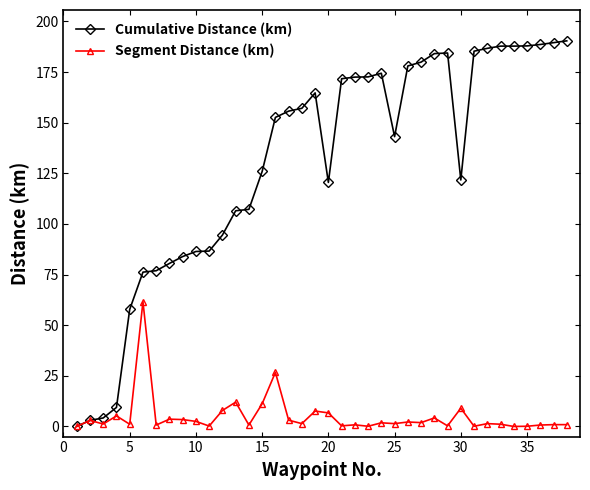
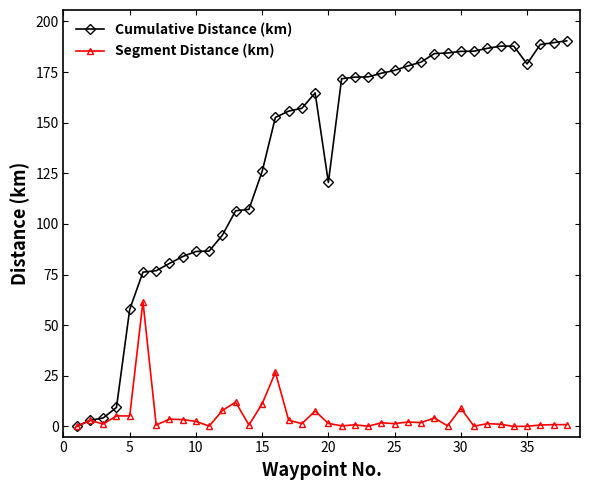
  {
    "Cumulative Distance (km)": {
      "5": 58,
      "10": 86,
      "15": 126,
      "20": 121,
-     "25": 143,
-     "30": 122,
-     "35": 188
+     "25": 176,
+     "30": 185,
+     "35": 179
    },
    "Segment Distance (km)": {
-     "5": 1,
+     "5": 5,
      "10": 3,
      "15": 11,
-     "20": 7,
+     "20": 2,
      "25": 1,
      "30": 9,
      "35": 0
    }
  }
